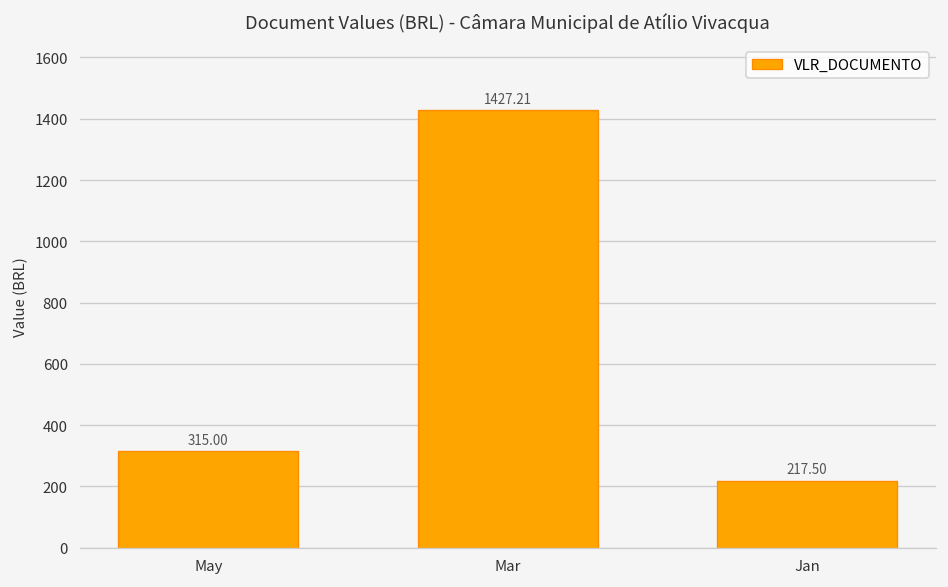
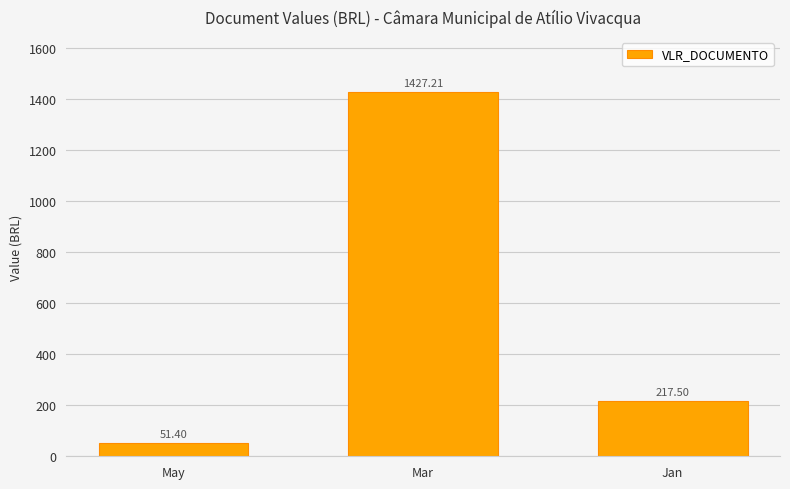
  {
-   "May": 315.00,
+   "May": 51.40,
    "Mar": 1427.21,
    "Jan": 217.50
  }
